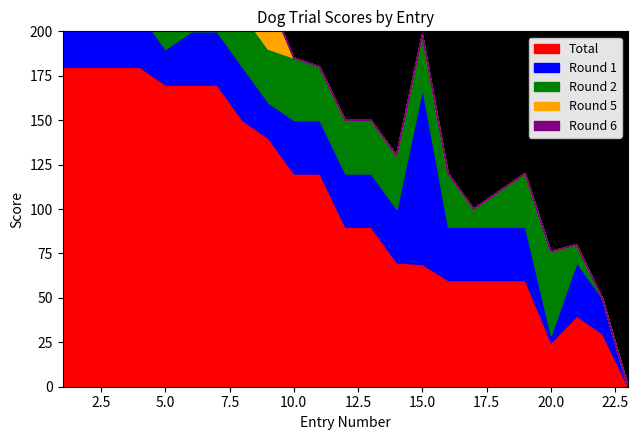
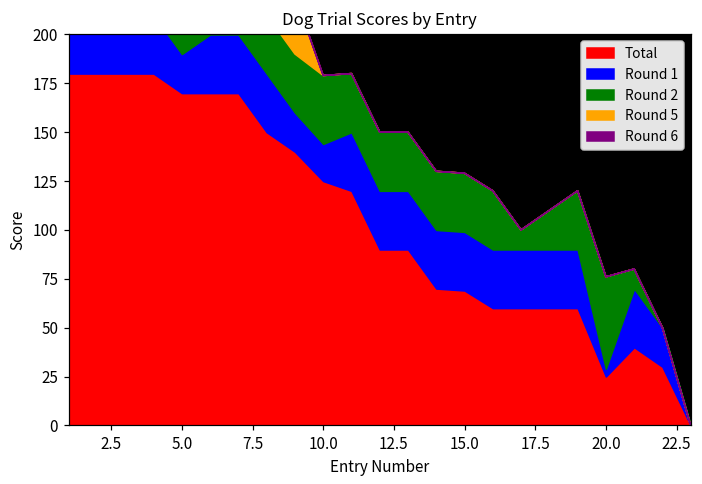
  {
    "Total": {
-     "10.0": 120
+     "10.0": 125
    },
    "Round 1": {
-     "10.0": 30,
-     "15.0": 99
+     "10.0": 19,
+     "15.0": 30
    }
  }
